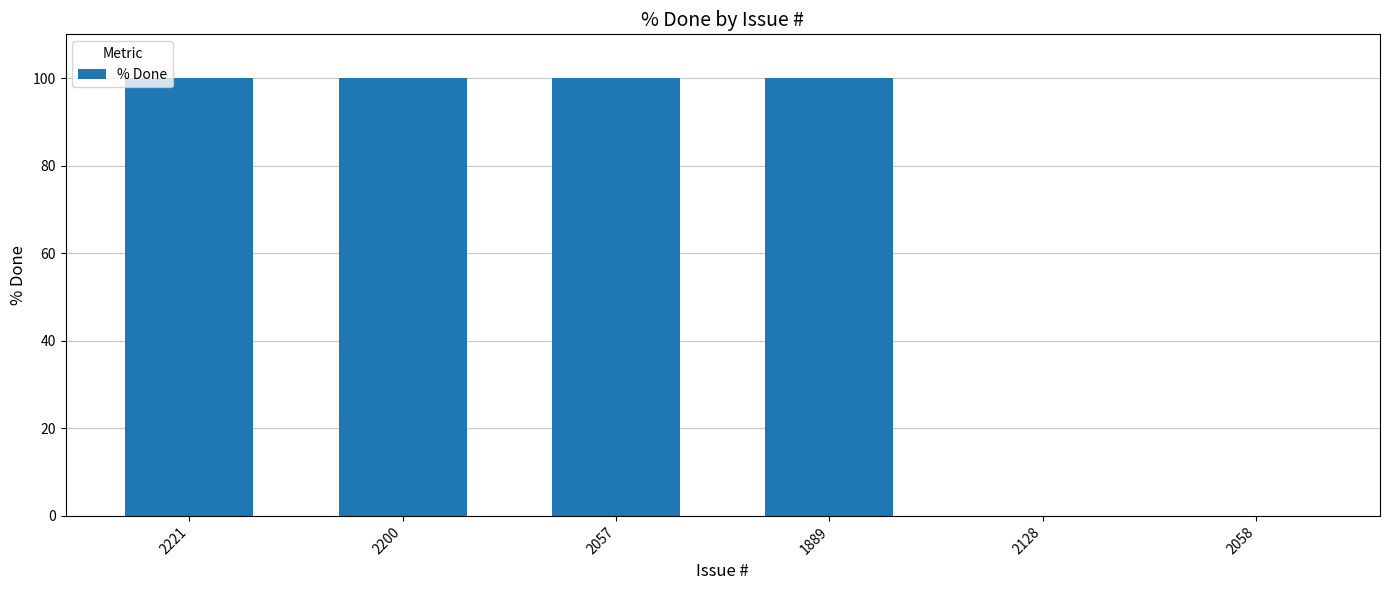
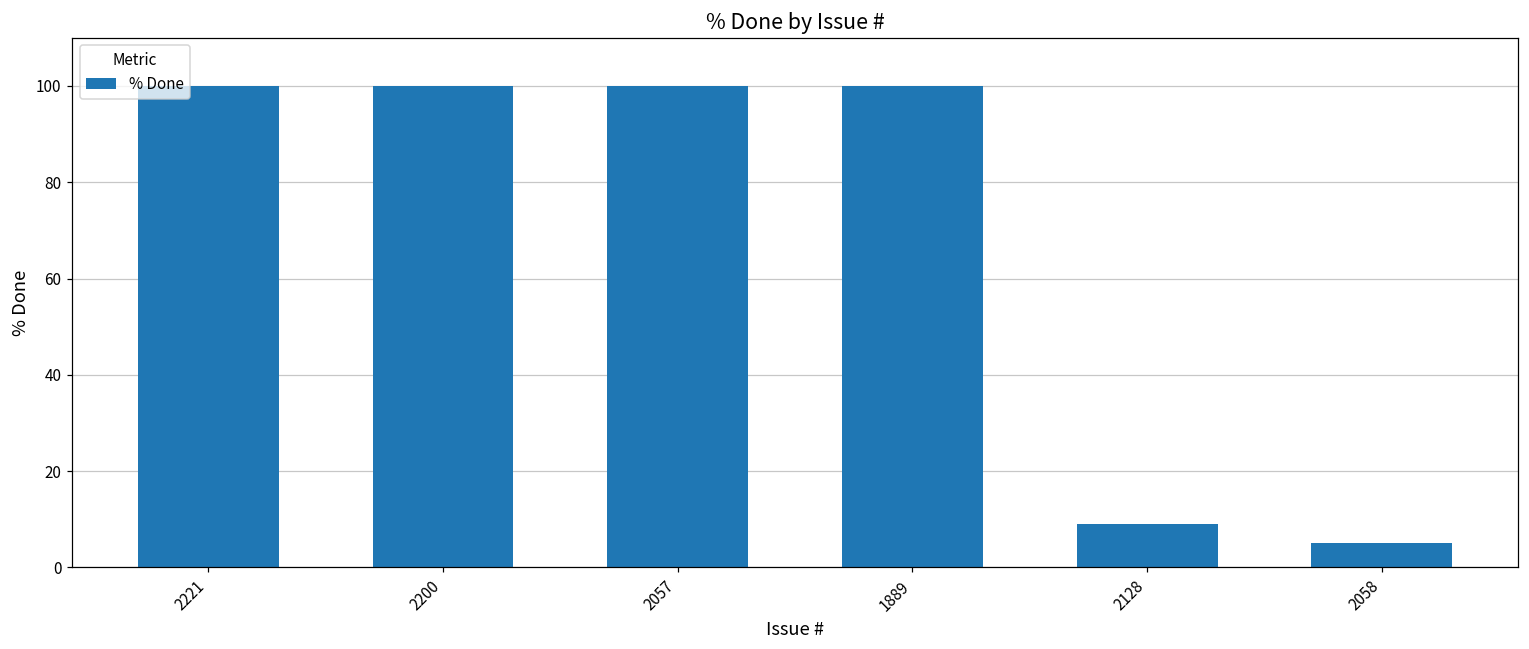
  {
    "2221": 100,
    "2200": 100,
    "2057": 100,
    "1889": 100,
-   "2128": 0,
-   "2058": 0
+   "2128": 9,
+   "2058": 5
  }
